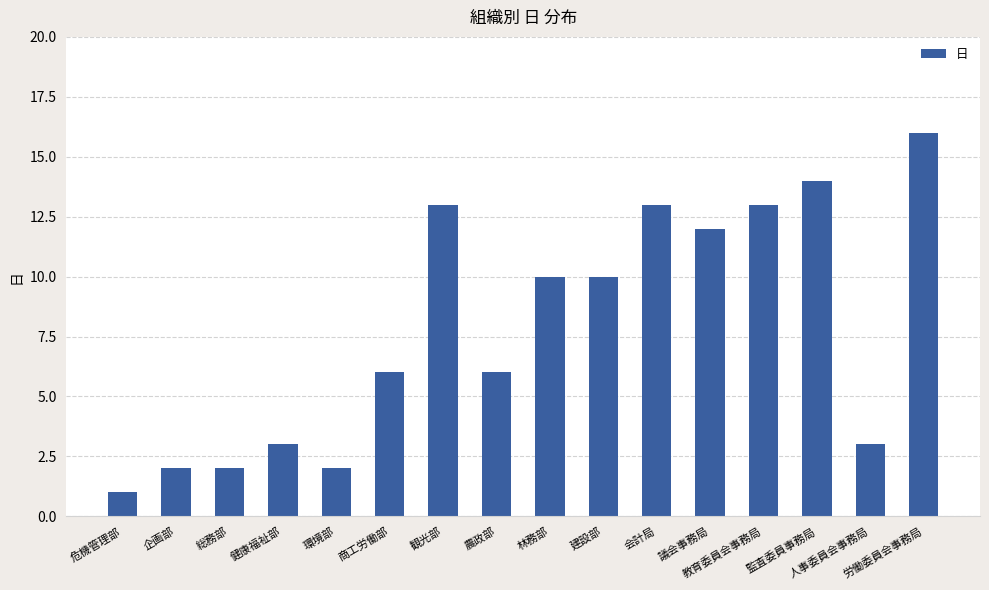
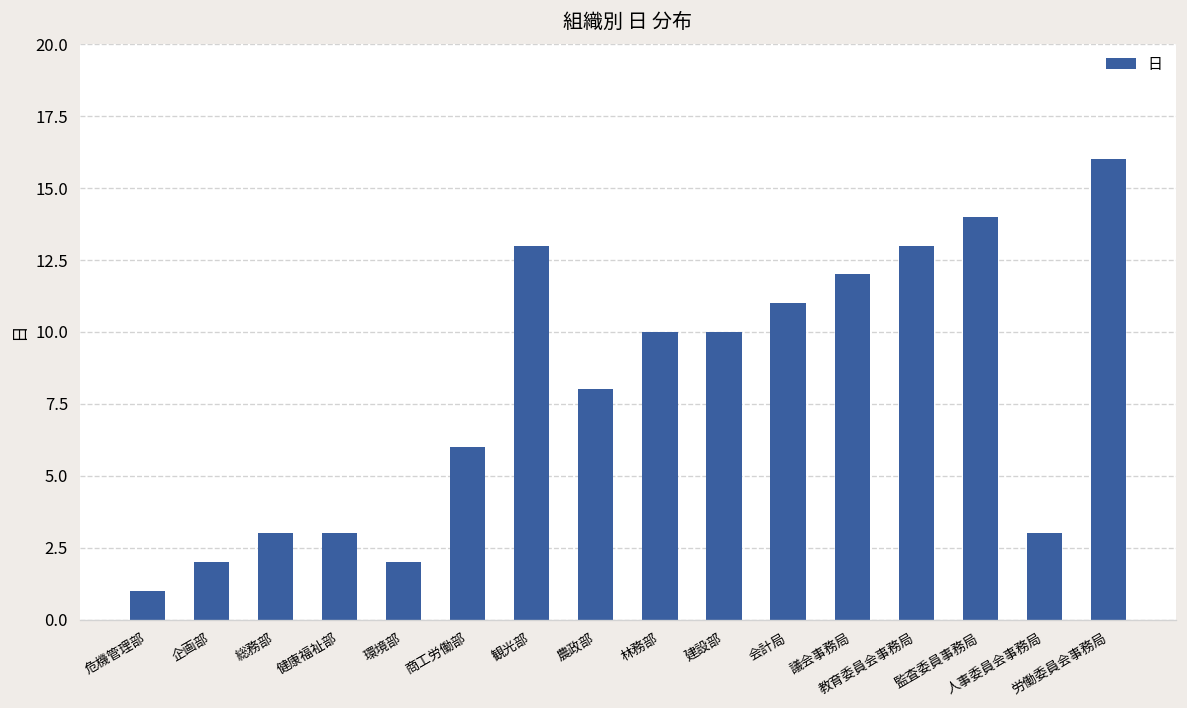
  {
    "危機管理部": 1,
    "企画部": 2,
-   "総務部": 2,
+   "総務部": 3,
    "健康福祉部": 3,
    "環境部": 2,
    "商工労働部": 6,
    "観光部": 13,
-   "農政部": 6,
+   "農政部": 8,
    "林務部": 10,
    "建設部": 10,
-   "会計局": 13,
+   "会計局": 11,
    "議会事務局": 12,
    "教育委員会事務局": 13,
    "監査委員事務局": 14,
    "人事委員会事務局": 3,
    "労働委員会事務局": 16
  }
